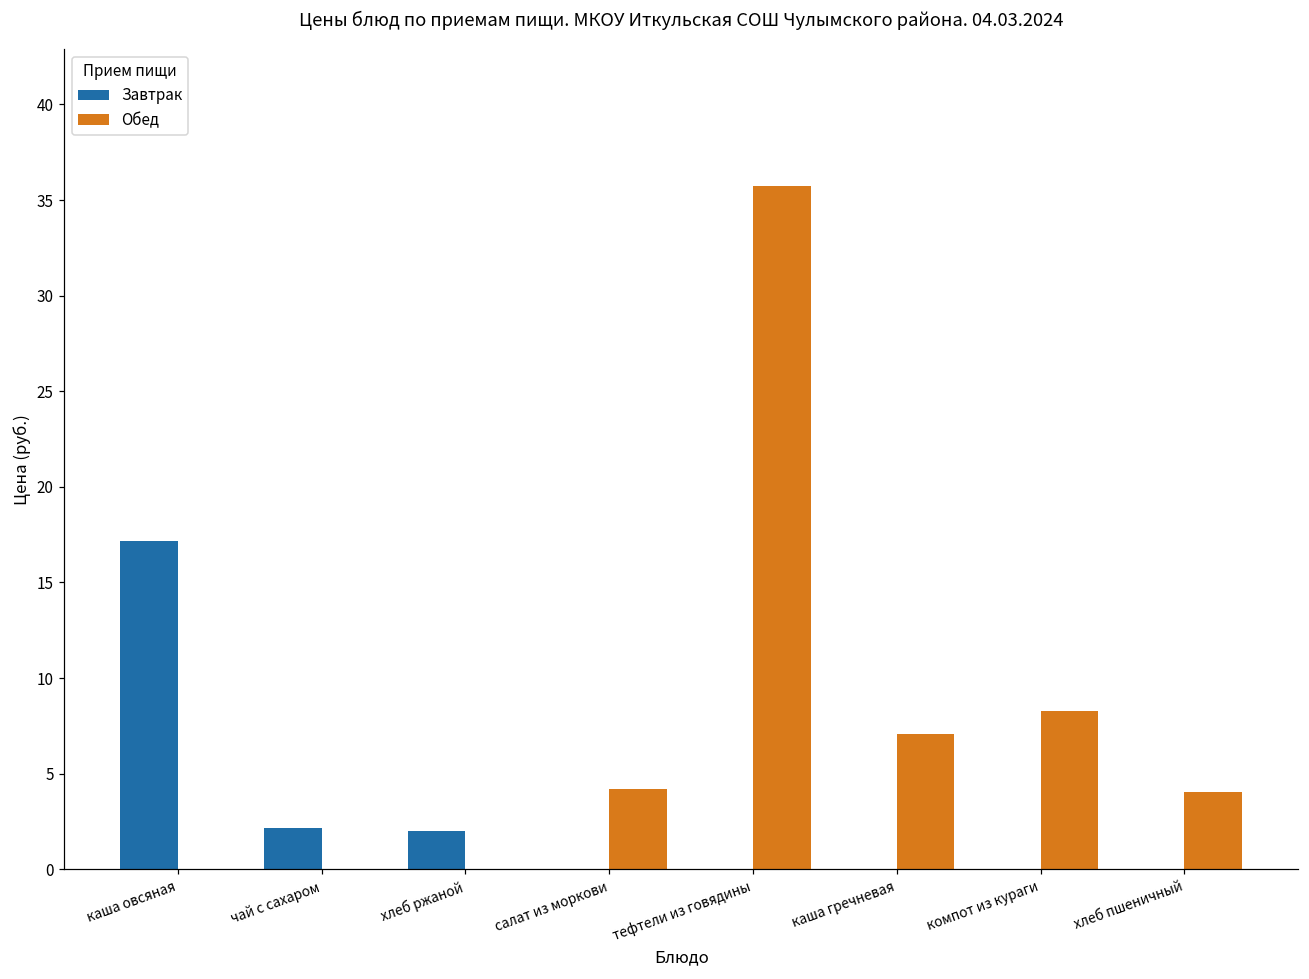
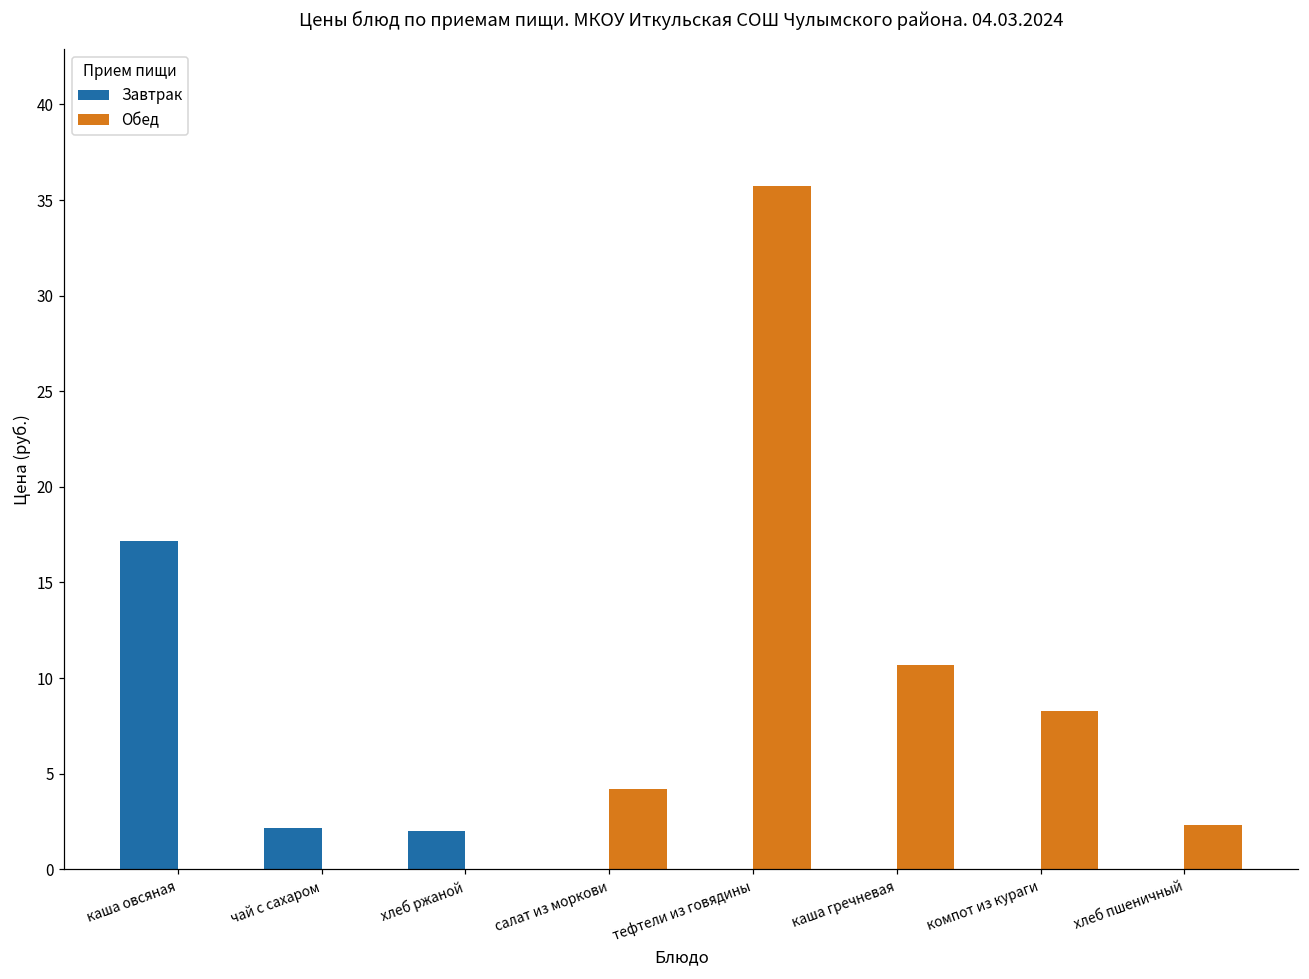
  {
    "Завтрак": {
      "каша овсяная": 17.2,
      "чай с сахаром": 2.2,
      "хлеб ржаной": 2.0,
      "салат из моркови": 0.0,
      "тефтели из говядины": 0.0,
      "каша гречневая": 0.0,
      "компот из кураги": 0.0,
      "хлеб пшеничный": 0.0
    },
    "Обед": {
      "каша овсяная": 0.0,
      "чай с сахаром": 0.0,
      "хлеб ржаной": 0.0,
      "салат из моркови": 4.2,
      "тефтели из говядины": 35.8,
-     "каша гречневая": 7.1,
+     "каша гречневая": 10.7,
      "компот из кураги": 8.3,
-     "хлеб пшеничный": 4.1
+     "хлеб пшеничный": 2.3
    }
  }
